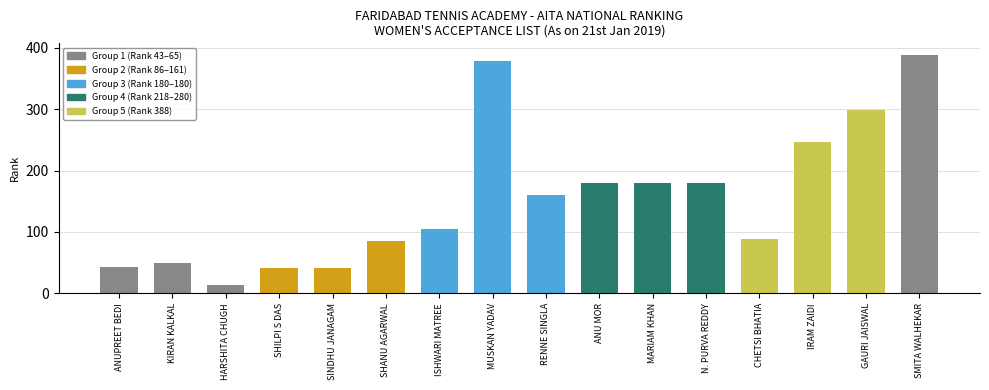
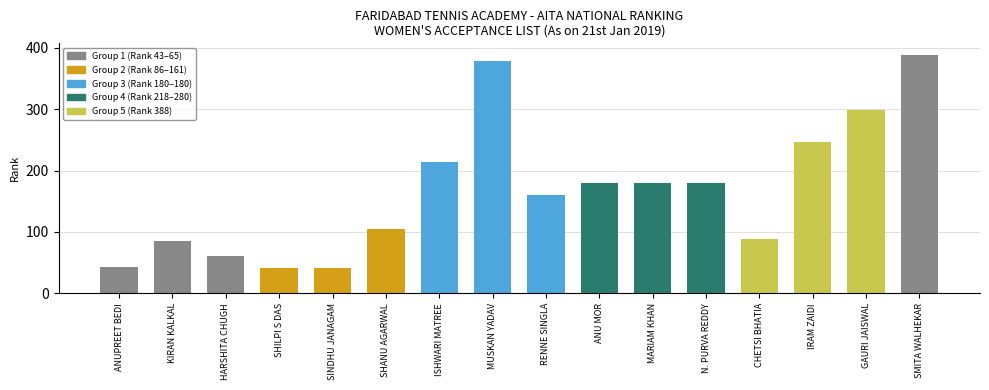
  {
    "ANUPREET BEDI": 40,
-   "KIRAN KALKAL": 50,
-   "HARSHITA CHUGH": 10,
+   "KIRAN KALKAL": 90,
+   "HARSHITA CHUGH": 60,
    "SHILPI S DAS": 40,
    "SINDHU JANAGAM": 40,
-   "SHANU AGARWAL": 90,
-   "ISHWARI MATREE": 110,
+   "SHANU AGARWAL": 110,
+   "ISHWARI MATREE": 210,
    "MUSKAN YADAV": 380,
    "RENNE SINGLA": 160,
    "ANU MOR": 180,
    "MARIAM KHAN": 180,
    "N. PURVA REDDY": 180,
    "CHETSI BHATIA": 90,
    "IRAM ZAIDI": 250,
    "GAURI JAISWAL": 300,
    "SMITA WALHEKAR": 390
  }
